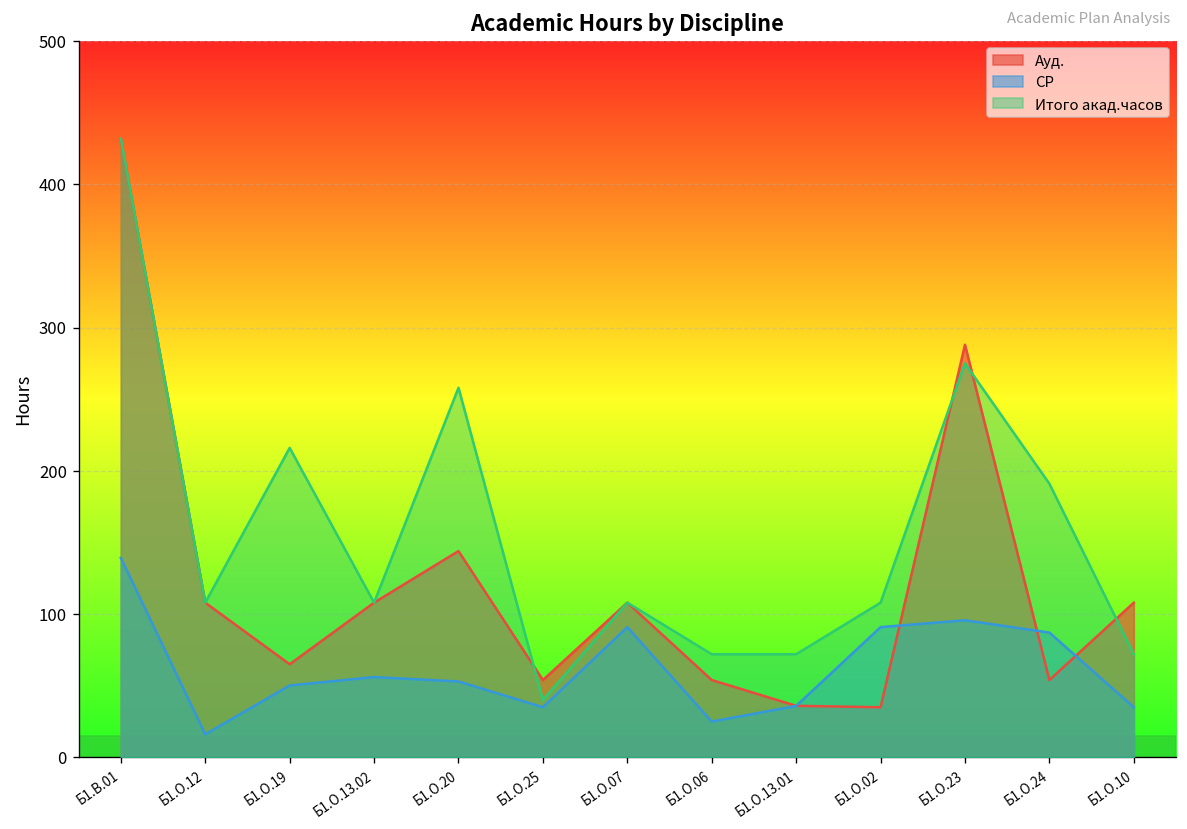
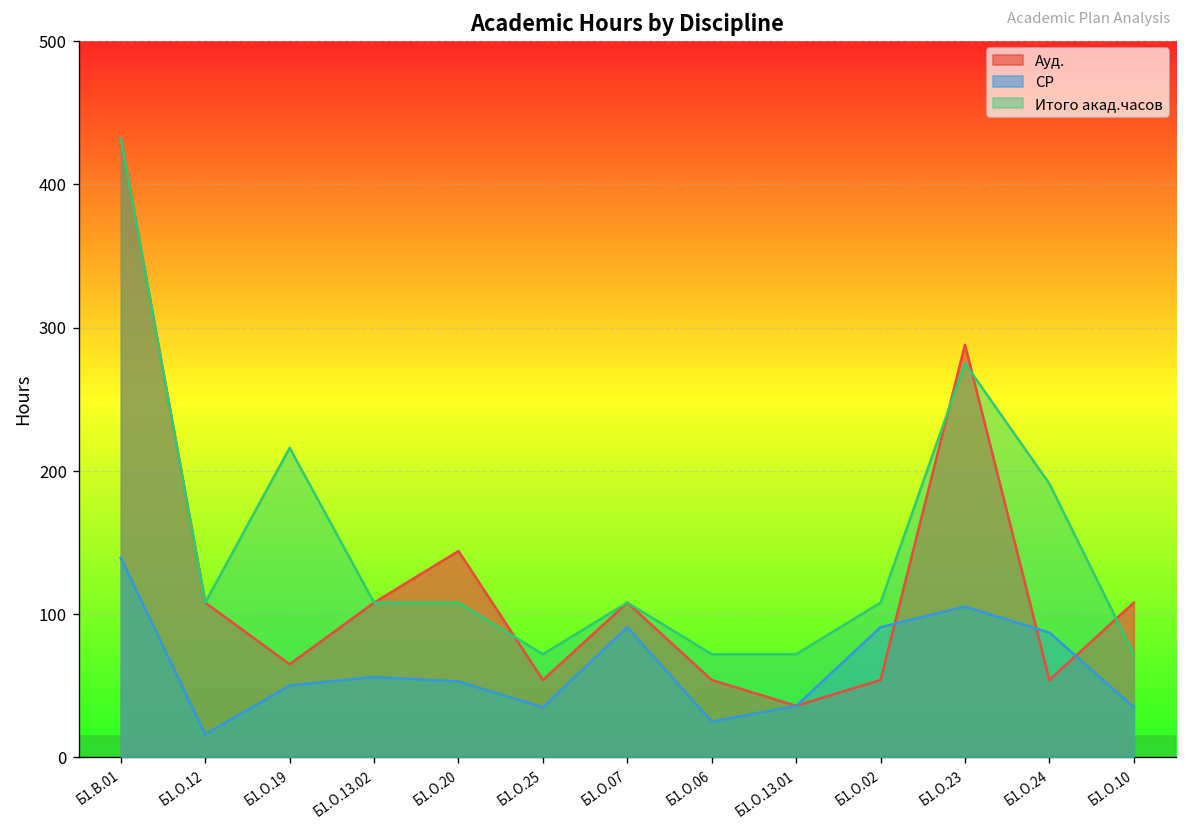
  {
    "Ауд.": {
      "Б1.О.19": 65,
      "Б1.О.20": 144,
      "Б1.О.25": 54,
      "Б1.О.06": 54,
-     "Б1.О.02": 35,
+     "Б1.О.02": 54,
      "Б1.О.23": 288,
      "Б1.О.24": 54,
      "Б1.О.10": 108
    },
    "СР": {
      "Б1.В.01": 139,
      "Б1.О.12": 16,
      "Б1.О.19": 50,
      "Б1.О.13.02": 56,
      "Б1.О.20": 53,
      "Б1.О.25": 35,
      "Б1.О.07": 91,
      "Б1.О.06": 25,
      "Б1.О.02": 91,
-     "Б1.О.23": 96,
+     "Б1.О.23": 105,
      "Б1.О.24": 87,
      "Б1.О.10": 35
    },
    "Итого акад.часов": {
      "Б1.О.19": 216,
-     "Б1.О.20": 258,
-     "Б1.О.25": 40,
+     "Б1.О.20": 108,
+     "Б1.О.25": 72,
      "Б1.О.06": 72,
      "Б1.О.13.01": 72,
      "Б1.О.02": 108,
      "Б1.О.23": 275,
      "Б1.О.24": 191,
      "Б1.О.10": 72
    }
  }
